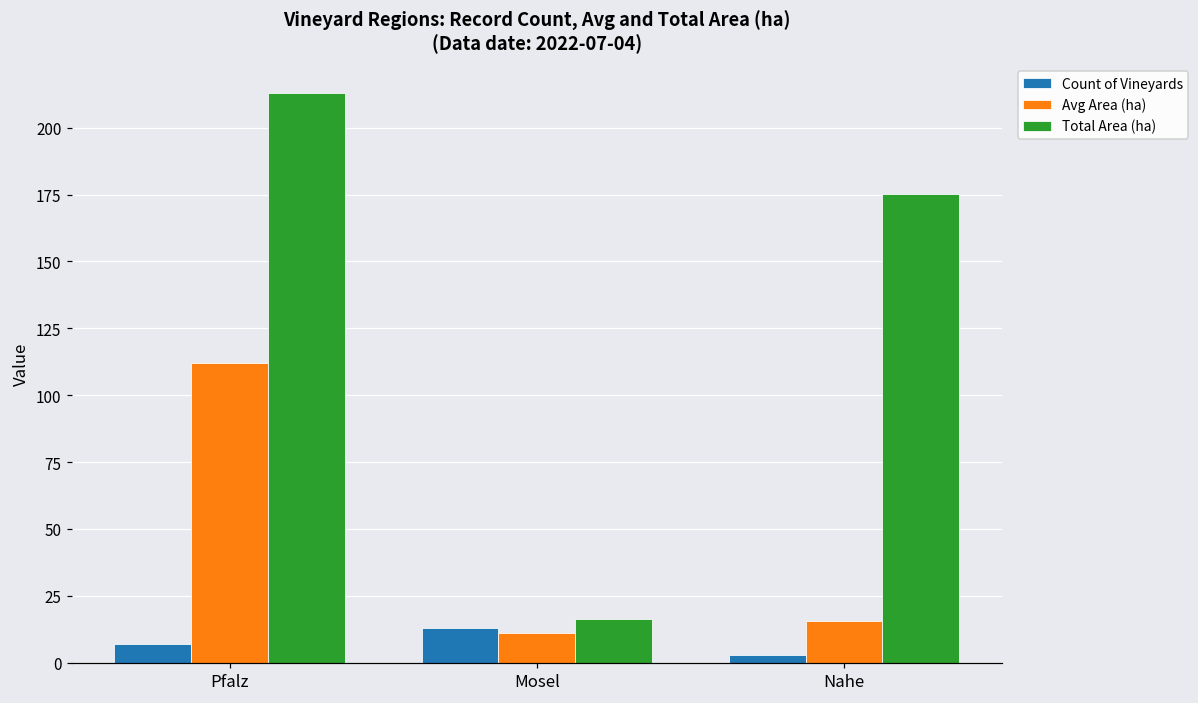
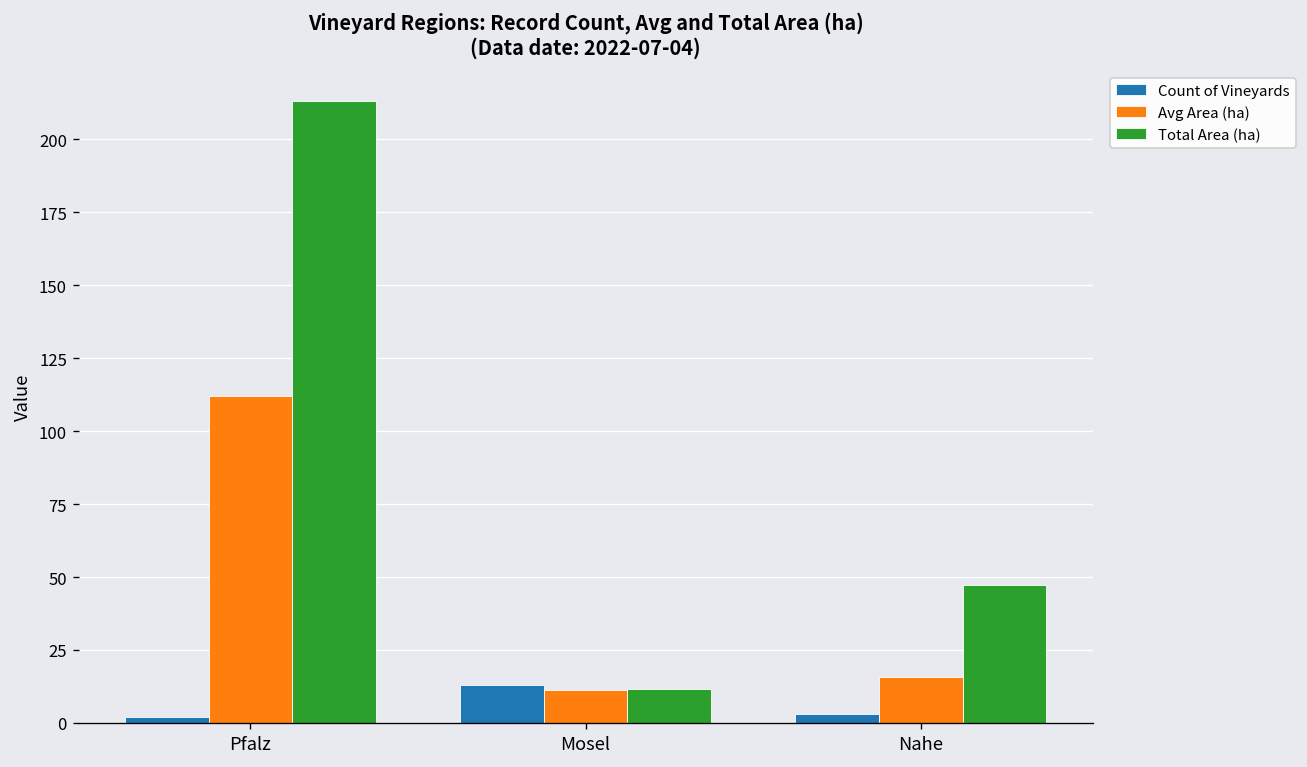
  {
    "Count of Vineyards": {
-     "Pfalz": 7,
+     "Pfalz": 2,
      "Mosel": 13,
      "Nahe": 3
    },
    "Avg Area (ha)": {
      "Pfalz": 112,
      "Mosel": 11,
      "Nahe": 16
    },
    "Total Area (ha)": {
      "Pfalz": 213,
-     "Mosel": 16,
-     "Nahe": 175
+     "Mosel": 12,
+     "Nahe": 47
    }
  }
